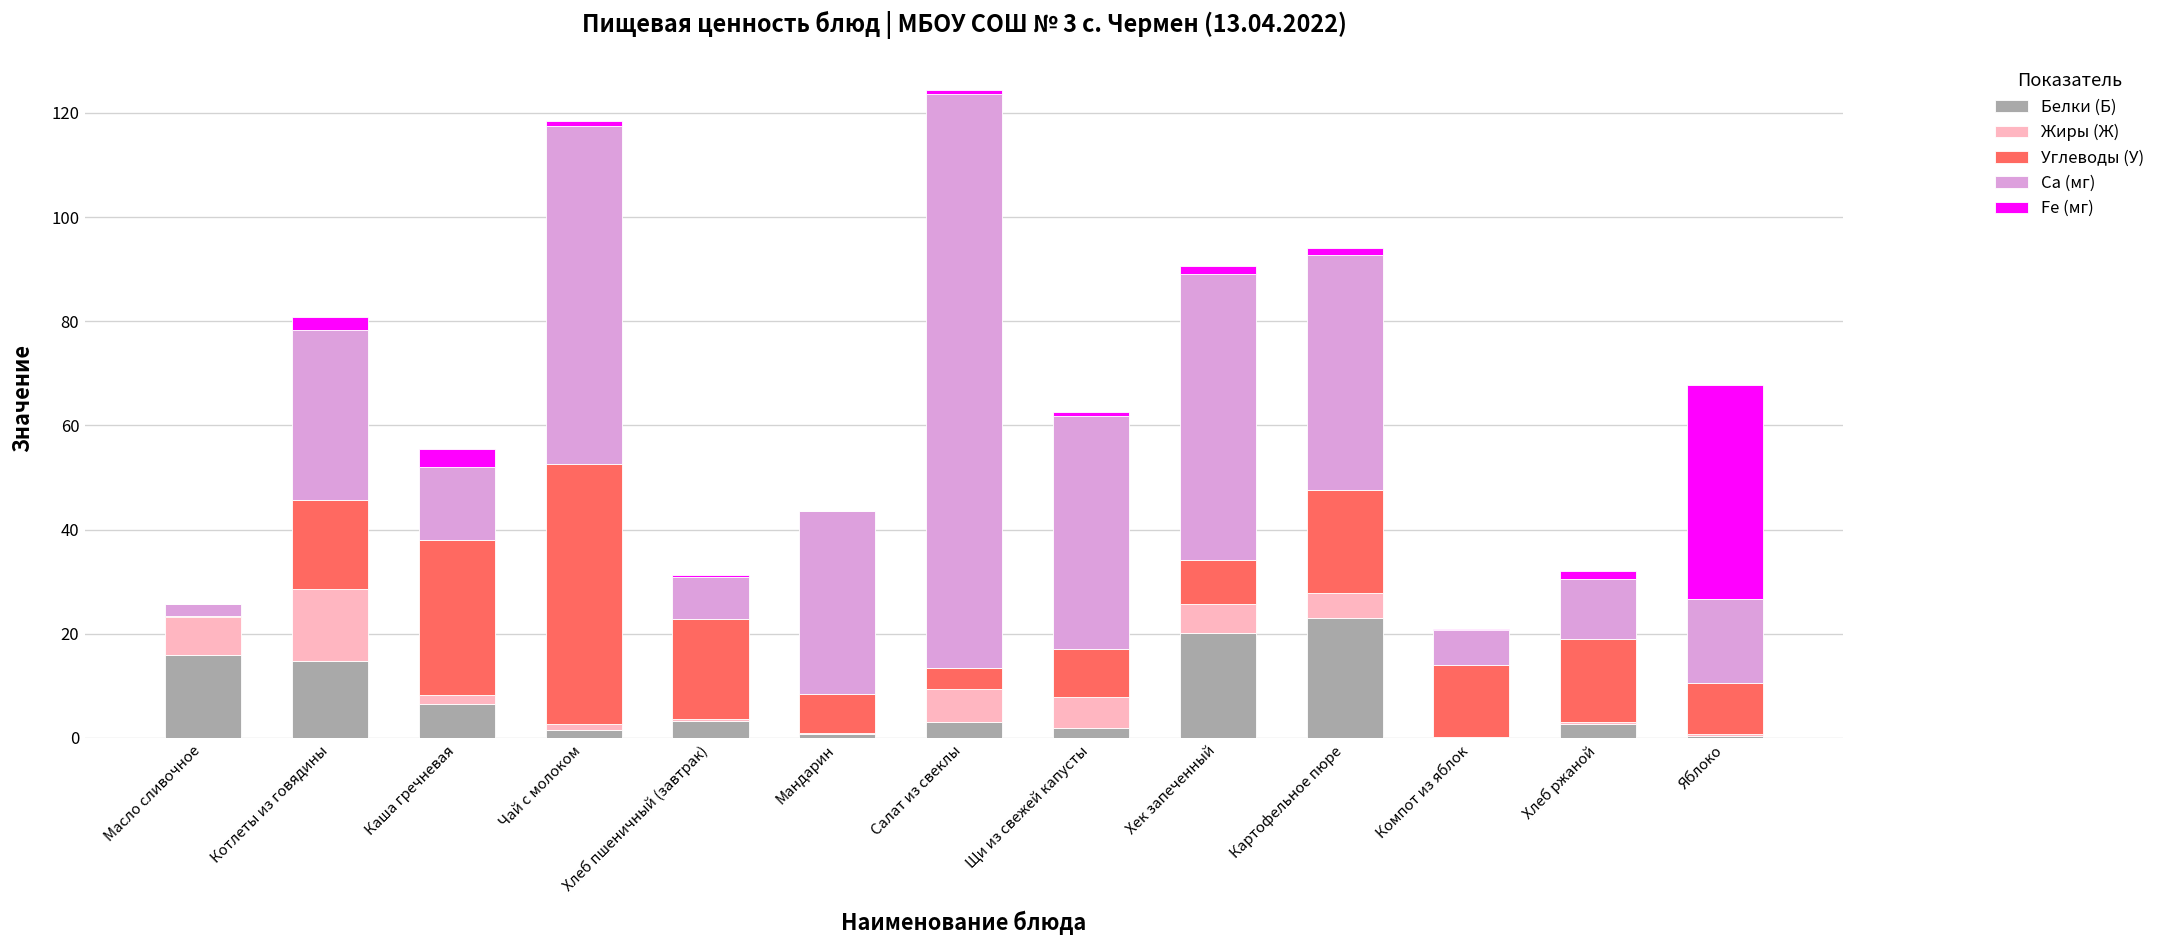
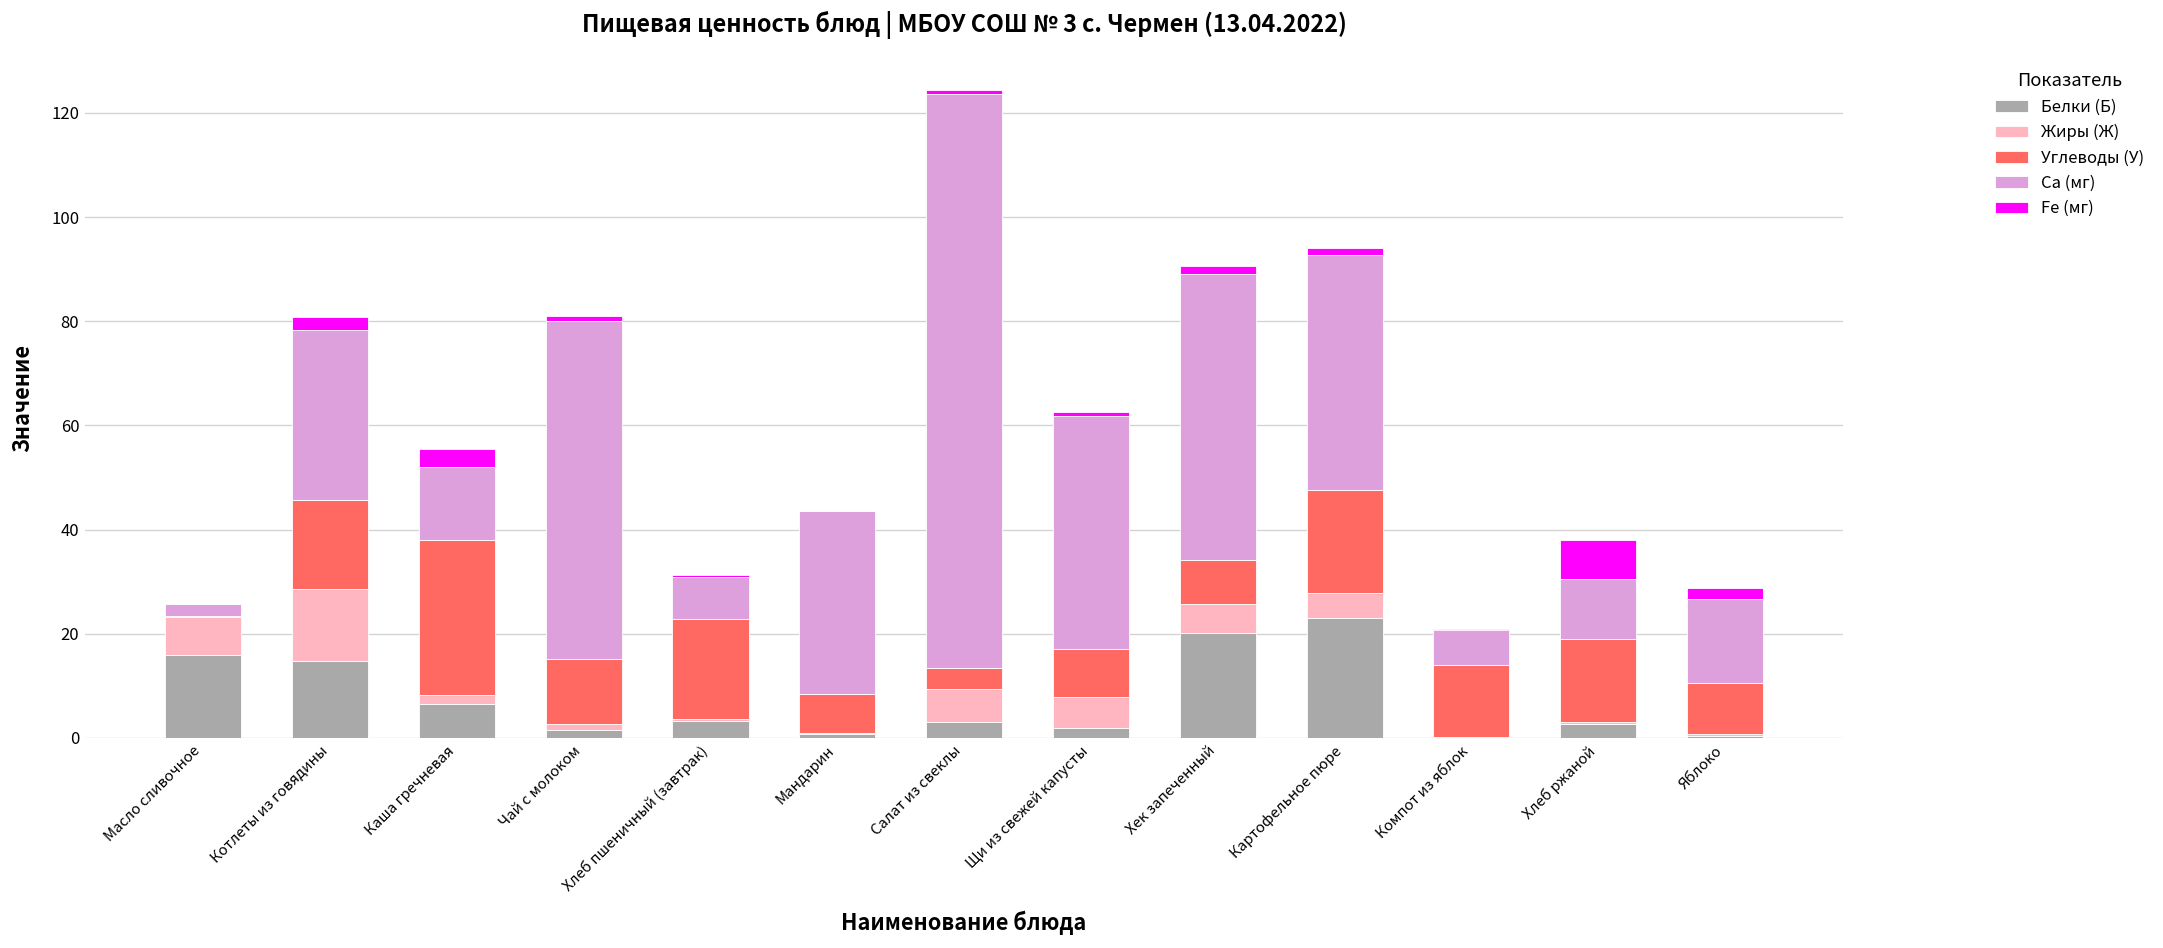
  {
    "Белки (Б)": {
      "Масло сливочное": 16,
      "Котлеты из говядины": 15,
      "Каша гречневая": 7,
      "Чай с молоком": 1,
      "Хлеб пшеничный (завтрак)": 3,
      "Мандарин": 1,
      "Салат из свеклы": 3,
      "Щи из свежей капусты": 2,
      "Хек запеченный": 20,
      "Картофельное пюре": 23,
      "Хлеб ржаной": 3
    },
    "Углеводы (У)": {
      "Котлеты из говядины": 17,
      "Каша гречневая": 30,
-     "Чай с молоком": 50,
+     "Чай с молоком": 12,
      "Хлеб пшеничный (завтрак)": 19,
      "Мандарин": 8,
      "Салат из свеклы": 4,
      "Щи из свежей капусты": 9,
      "Хек запеченный": 8,
      "Картофельное пюре": 20,
      "Компот из яблок": 14,
      "Хлеб ржаной": 16,
      "Яблоко": 10
    },
    "Fe (мг)": {
      "Котлеты из говядины": 3,
      "Каша гречневая": 4,
      "Чай с молоком": 1,
      "Салат из свеклы": 1,
      "Щи из свежей капусты": 1,
      "Хек запеченный": 1,
      "Картофельное пюре": 1,
-     "Хлеб ржаной": 2,
-     "Яблоко": 41
+     "Хлеб ржаной": 7,
+     "Яблоко": 2
    }
  }
